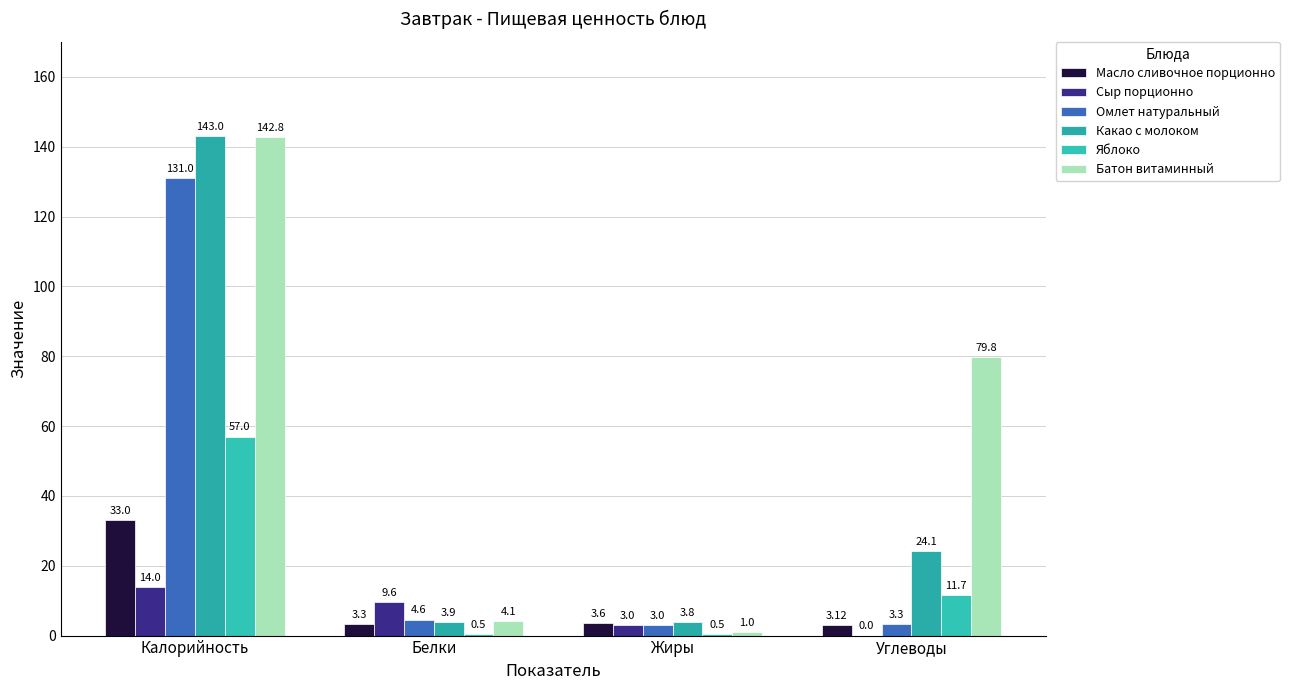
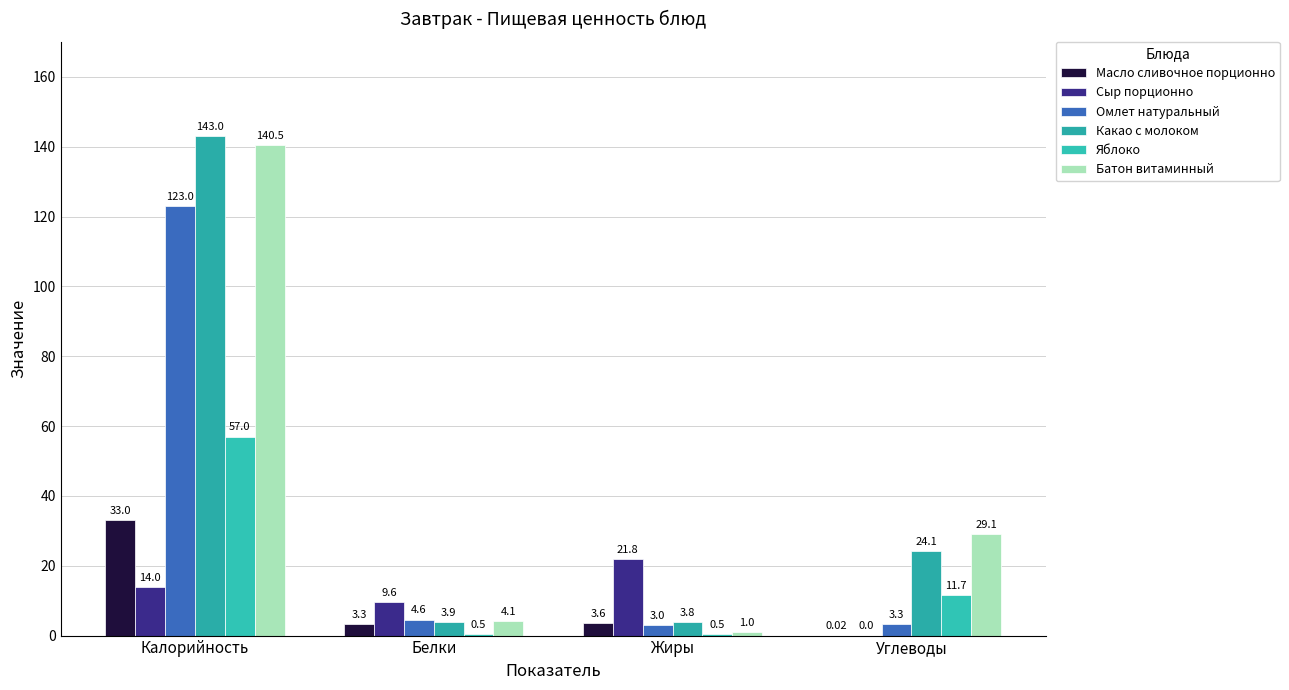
  {
    "Масло сливочное порционно": {
      "Калорийность": 33.0,
      "Белки": 3.3,
      "Жиры": 3.6,
-     "Углеводы": 3.12
+     "Углеводы": 0.02
    },
    "Сыр порционно": {
      "Калорийность": 14.0,
      "Белки": 9.6,
-     "Жиры": 3.0,
+     "Жиры": 21.8,
      "Углеводы": 0.0
    },
    "Омлет натуральный": {
-     "Калорийность": 131.0,
+     "Калорийность": 123.0,
      "Белки": 4.6,
      "Жиры": 3.0,
      "Углеводы": 3.3
    },
    "Батон витаминный": {
-     "Калорийность": 142.8,
+     "Калорийность": 140.5,
      "Белки": 4.1,
      "Жиры": 1.0,
-     "Углеводы": 79.8
+     "Углеводы": 29.1
    }
  }
